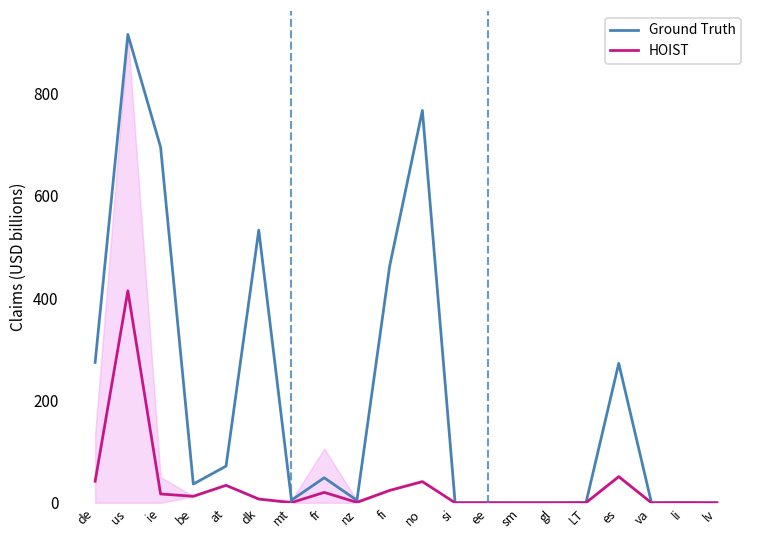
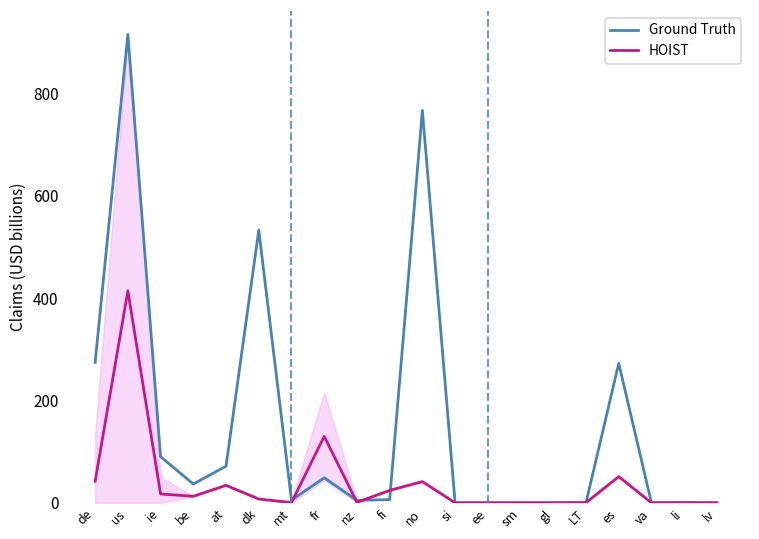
  {
    "Ground Truth": {
      "de": 270,
-     "ie": 700,
+     "ie": 90,
      "be": 40,
      "at": 70,
      "dk": 530,
      "fr": 50,
-     "fi": 460,
+     "fi": 10,
      "no": 770,
      "es": 270
    },
    "HOIST": {
      "de": 40,
      "us": 410,
      "ie": 20,
-     "fr": 20
+     "fr": 130
    }
  }
